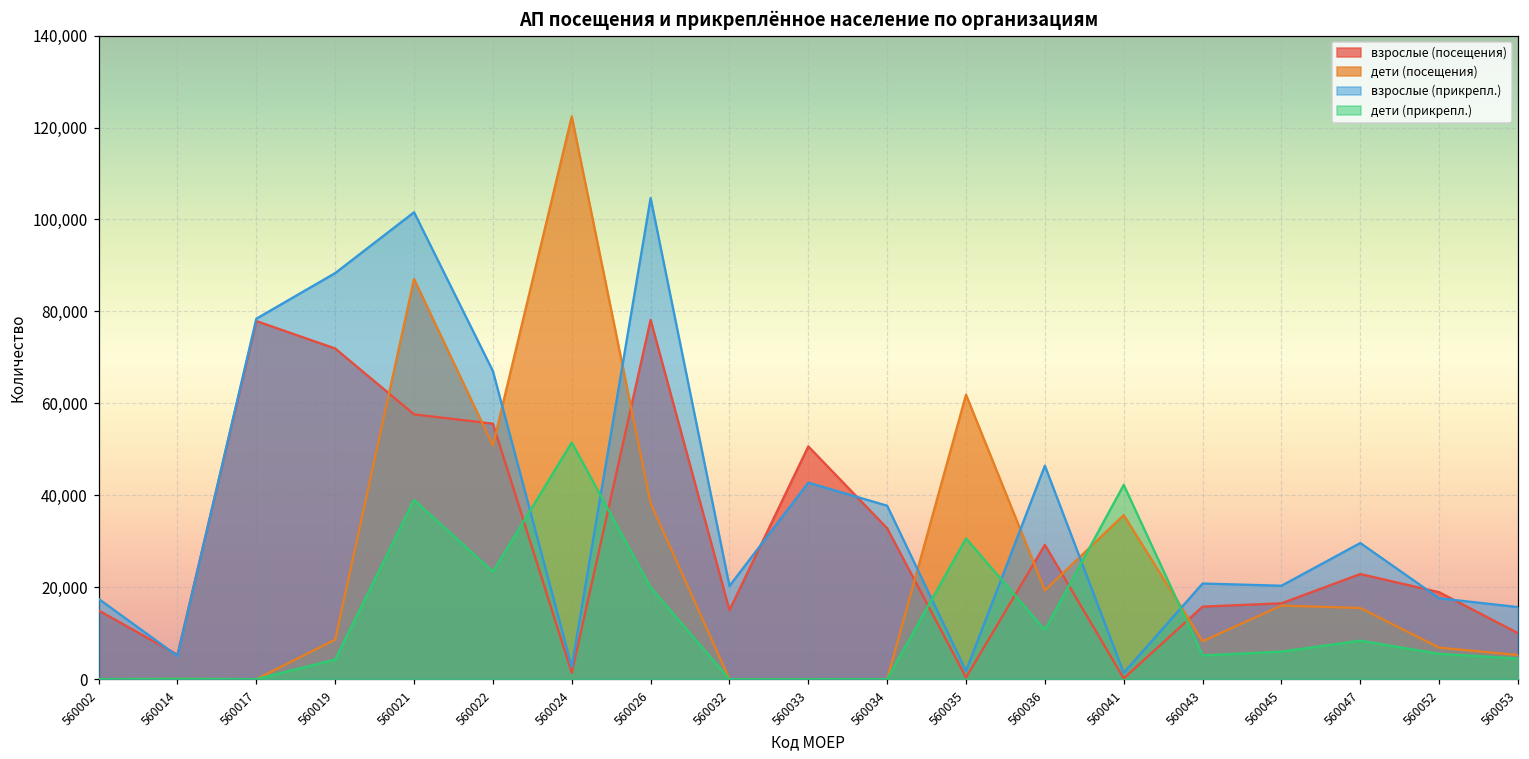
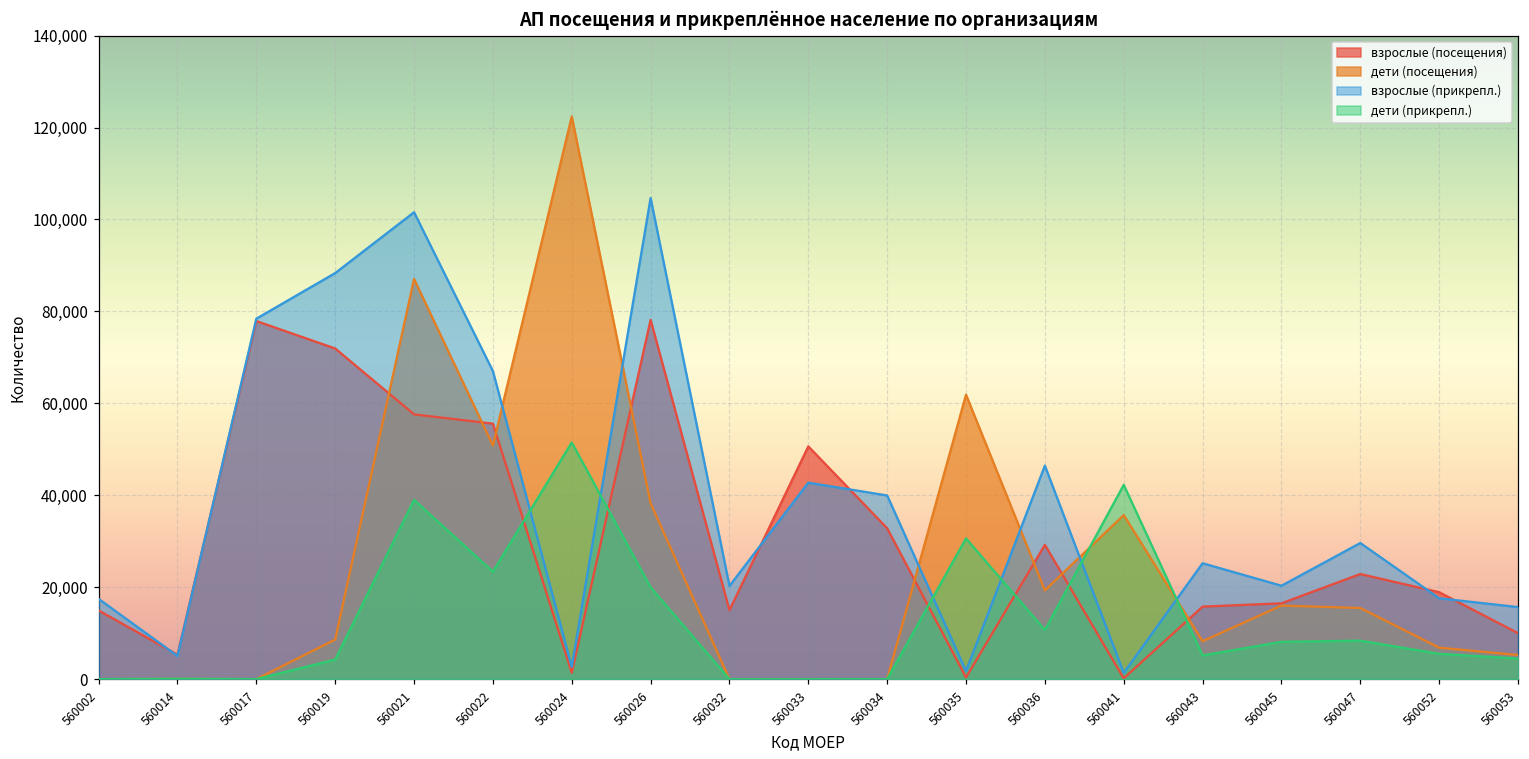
  {
    "взрослые (прикрепл.)": {
      "560002": "17,000",
      "560019": "88,000",
      "560021": "102,000",
      "560022": "67,000",
      "560024": "3,000",
      "560026": "105,000",
      "560032": "20,000",
      "560033": "43,000",
-     "560034": "38,000",
+     "560034": "40,000",
      "560035": "2,000",
      "560036": "46,000",
      "560041": "1,000",
-     "560043": "21,000",
+     "560043": "25,000",
      "560045": "20,000",
      "560047": "30,000",
      "560052": "18,000",
      "560053": "16,000"
    },
    "дети (прикрепл.)": {
      "560019": "4,000",
      "560021": "39,000",
      "560022": "23,000",
      "560024": "51,000",
      "560026": "20,000",
      "560035": "31,000",
      "560036": "11,000",
      "560041": "42,000",
      "560043": "5,000",
-     "560045": "6,000",
+     "560045": "8,000",
      "560047": "8,000",
      "560052": "6,000",
      "560053": "4,000"
    }
  }
